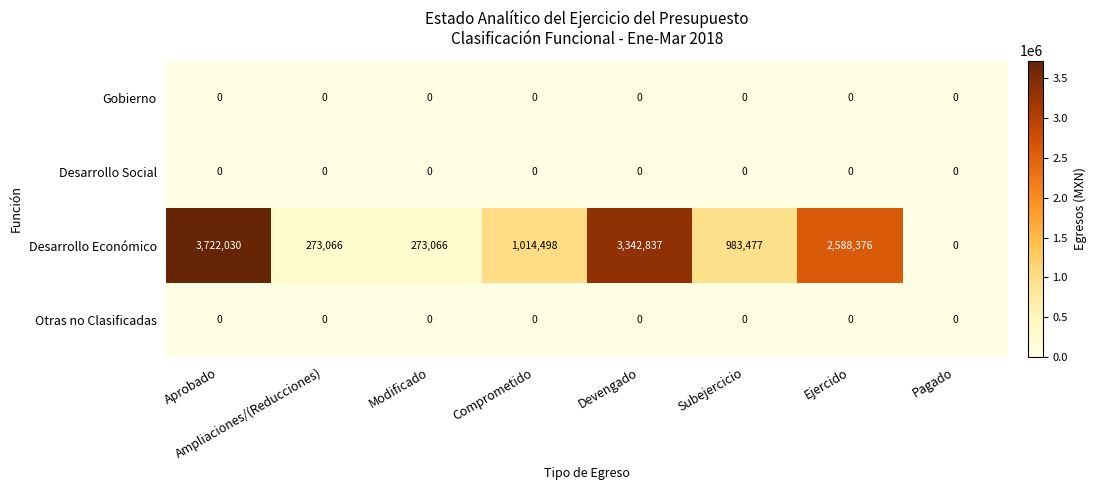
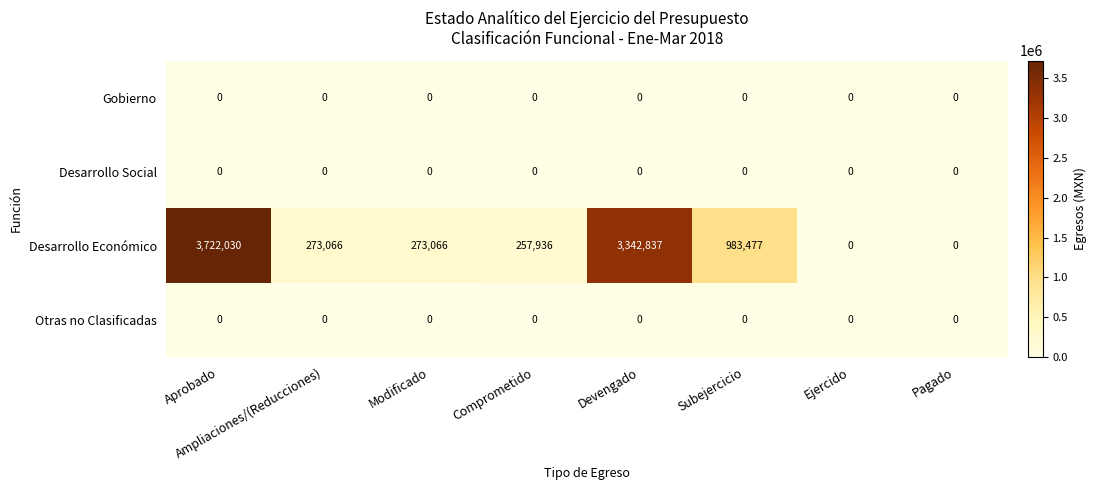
  {
    "Gobierno": {
      "Aprobado": "0",
      "Ampliaciones/(Reducciones)": "0",
      "Modificado": "0",
      "Comprometido": "0",
      "Devengado": "0",
      "Subejercicio": "0",
      "Ejercido": "0",
      "Pagado": "0"
    },
    "Desarrollo Social": {
      "Aprobado": "0",
      "Ampliaciones/(Reducciones)": "0",
      "Modificado": "0",
      "Comprometido": "0",
      "Devengado": "0",
      "Subejercicio": "0",
      "Ejercido": "0",
      "Pagado": "0"
    },
    "Desarrollo Económico": {
      "Aprobado": "3,722,030",
      "Ampliaciones/(Reducciones)": "273,066",
      "Modificado": "273,066",
-     "Comprometido": "1,014,498",
+     "Comprometido": "257,936",
      "Devengado": "3,342,837",
      "Subejercicio": "983,477",
-     "Ejercido": "2,588,376",
+     "Ejercido": "0",
      "Pagado": "0"
    },
    "Otras no Clasificadas": {
      "Aprobado": "0",
      "Ampliaciones/(Reducciones)": "0",
      "Modificado": "0",
      "Comprometido": "0",
      "Devengado": "0",
      "Subejercicio": "0",
      "Ejercido": "0",
      "Pagado": "0"
    }
  }
